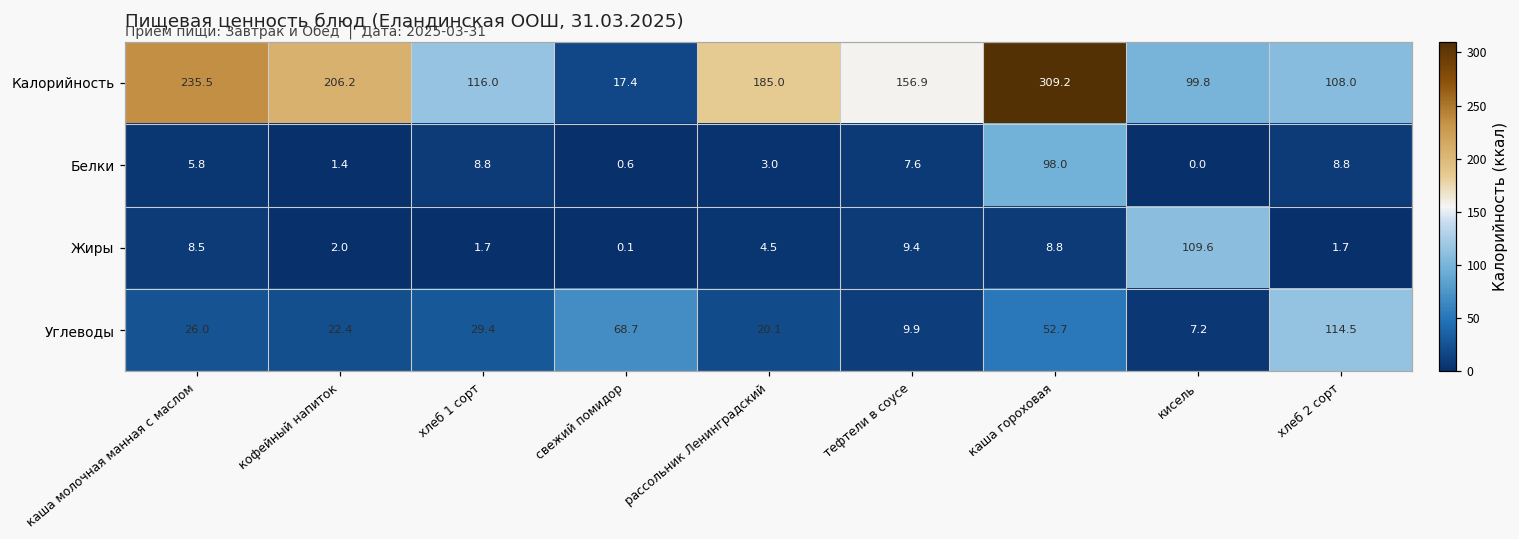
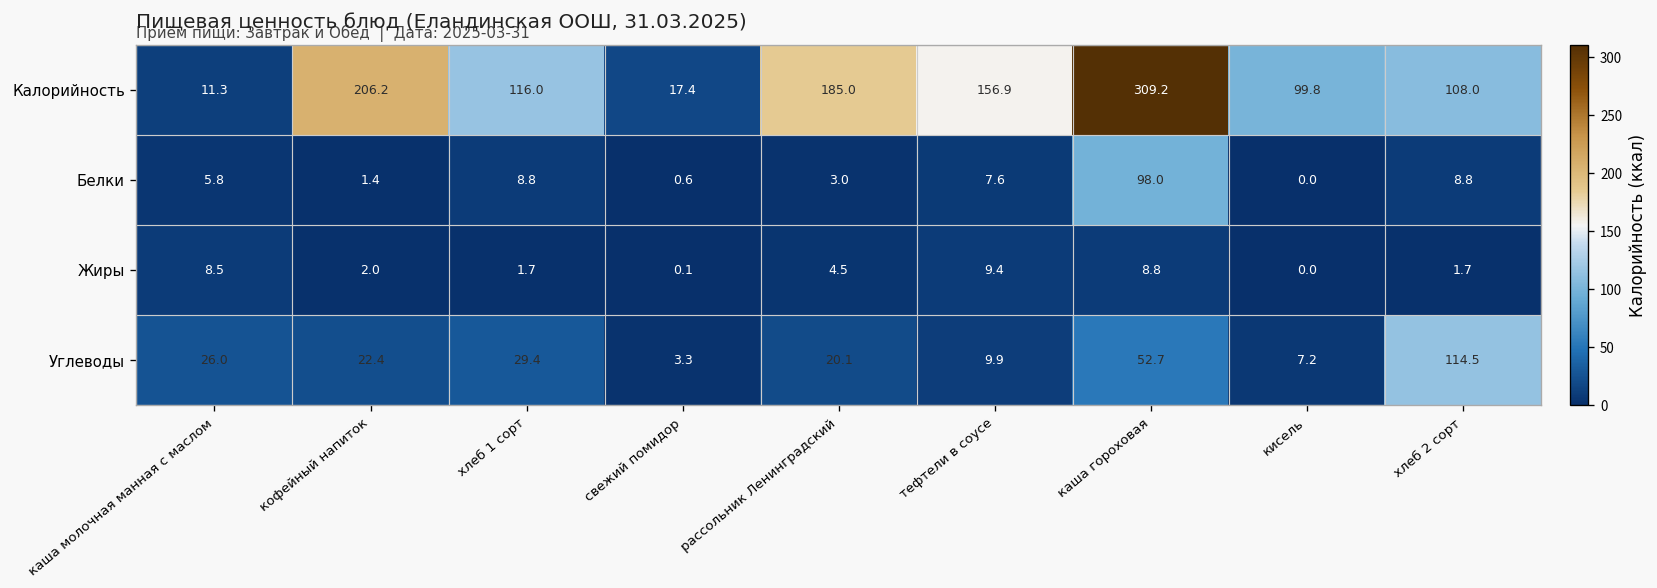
  {
    "Калорийность": {
-     "каша молочная манная с маслом": 235.5,
+     "каша молочная манная с маслом": 11.3,
      "кофейный напиток": 206.2,
      "хлеб 1 сорт": 116.0,
      "свежий помидор": 17.4,
      "рассольник Ленинградский": 185.0,
      "тефтели в соусе": 156.9,
      "каша гороховая": 309.2,
      "кисель": 99.8,
      "хлеб 2 сорт": 108.0
    },
    "Белки": {
      "каша молочная манная с маслом": 5.8,
      "кофейный напиток": 1.4,
      "хлеб 1 сорт": 8.8,
      "свежий помидор": 0.6,
      "рассольник Ленинградский": 3.0,
      "тефтели в соусе": 7.6,
      "каша гороховая": 98.0,
      "кисель": 0.0,
      "хлеб 2 сорт": 8.8
    },
    "Жиры": {
      "каша молочная манная с маслом": 8.5,
      "кофейный напиток": 2.0,
      "хлеб 1 сорт": 1.7,
      "свежий помидор": 0.1,
      "рассольник Ленинградский": 4.5,
      "тефтели в соусе": 9.4,
      "каша гороховая": 8.8,
-     "кисель": 109.6,
+     "кисель": 0.0,
      "хлеб 2 сорт": 1.7
    },
    "Углеводы": {
      "каша молочная манная с маслом": 26.0,
      "кофейный напиток": 22.4,
      "хлеб 1 сорт": 29.4,
-     "свежий помидор": 68.7,
+     "свежий помидор": 3.3,
      "рассольник Ленинградский": 20.1,
      "тефтели в соусе": 9.9,
      "каша гороховая": 52.7,
      "кисель": 7.2,
      "хлеб 2 сорт": 114.5
    }
  }
